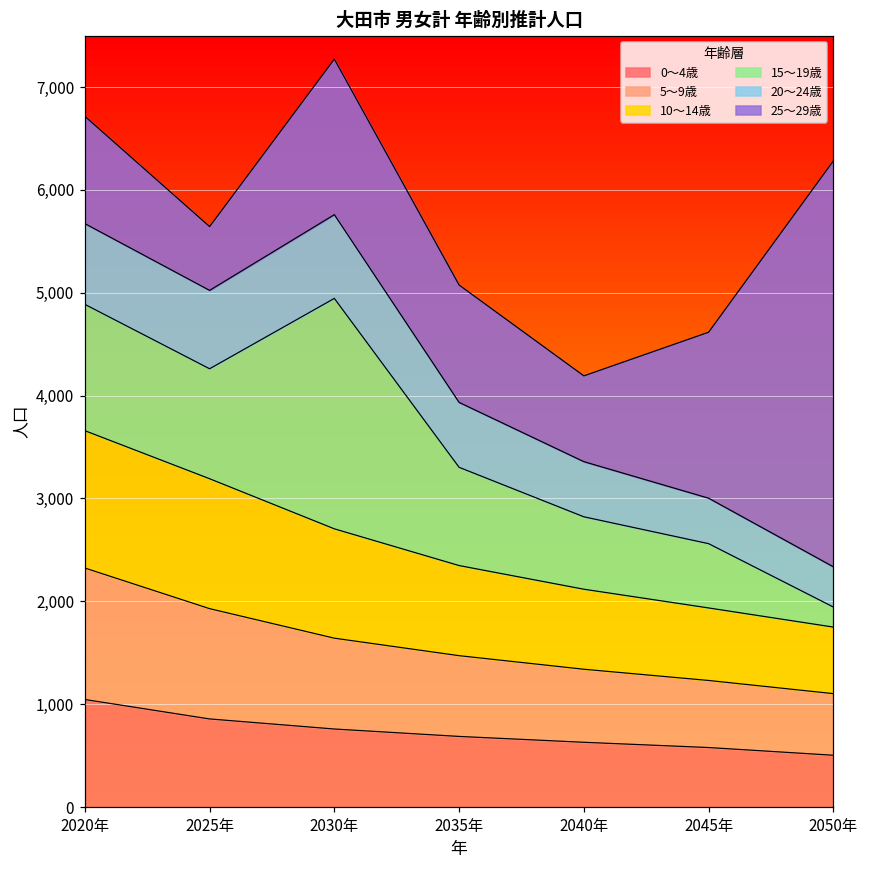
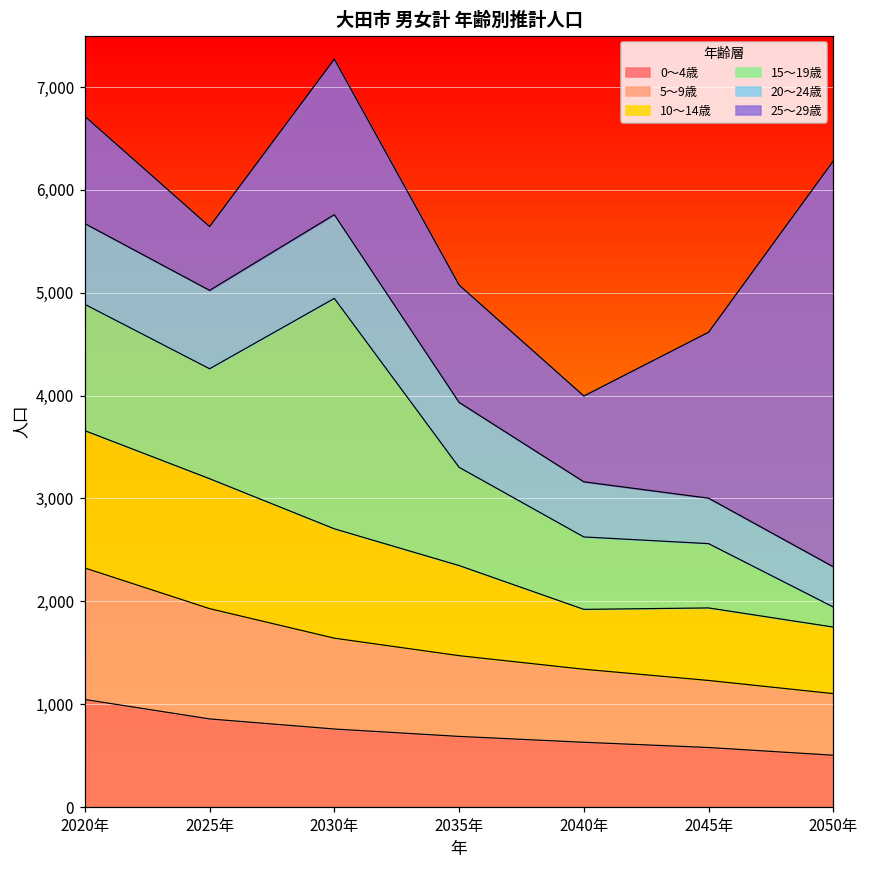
  {
    "10～14歳": {
      "2020年": "1,300",
      "2025年": "1,300",
      "2030年": "1,100",
      "2035年": "900",
-     "2040年": "800",
+     "2040年": "600",
      "2045年": "700",
      "2050年": "600"
    },
    "15～19歳": {
      "2020年": "1,200",
      "2025年": "1,100",
      "2030年": "2,200",
      "2035年": "1,000",
      "2040年": "700",
      "2045年": "600",
      "2050年": "200"
    },
    "20～24歳": {
      "2020年": "800",
      "2025年": "800",
      "2030年": "800",
      "2035年": "600",
      "2040年": "500",
      "2045年": "400",
      "2050年": "400"
    },
    "25～29歳": {
      "2020年": "1,000",
      "2025年": "600",
      "2030年": "1,500",
      "2035年": "1,100",
      "2040年": "800",
      "2045年": "1,600",
      "2050年": "3,900"
    }
  }
